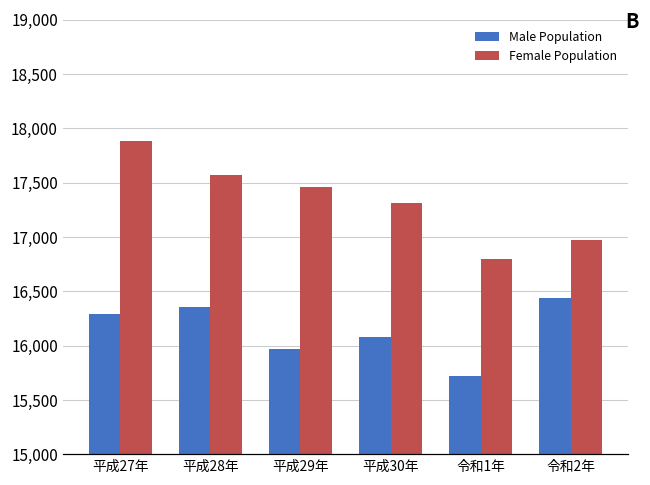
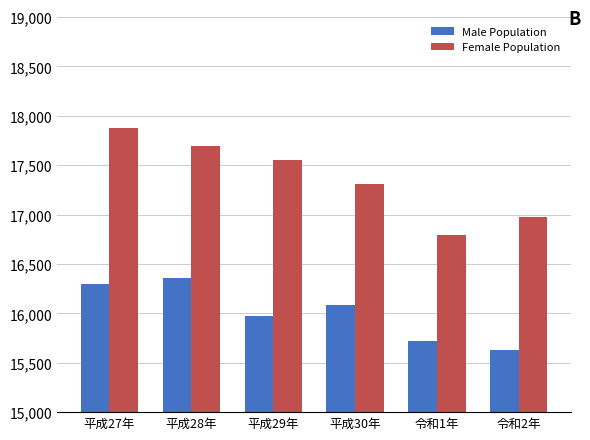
  {
    "Male Population": {
      "平成27年": "16,300",
      "平成28年": "16,400",
      "平成29年": "16,000",
      "平成30年": "16,100",
      "令和1年": "15,700",
-     "令和2年": "16,400"
+     "令和2年": "15,600"
    },
    "Female Population": {
      "平成27年": "17,900",
-     "平成28年": "17,600",
-     "平成29年": "17,500",
+     "平成28年": "17,700",
+     "平成29年": "17,600",
      "平成30年": "17,300",
      "令和1年": "16,800",
      "令和2年": "17,000"
    }
  }
